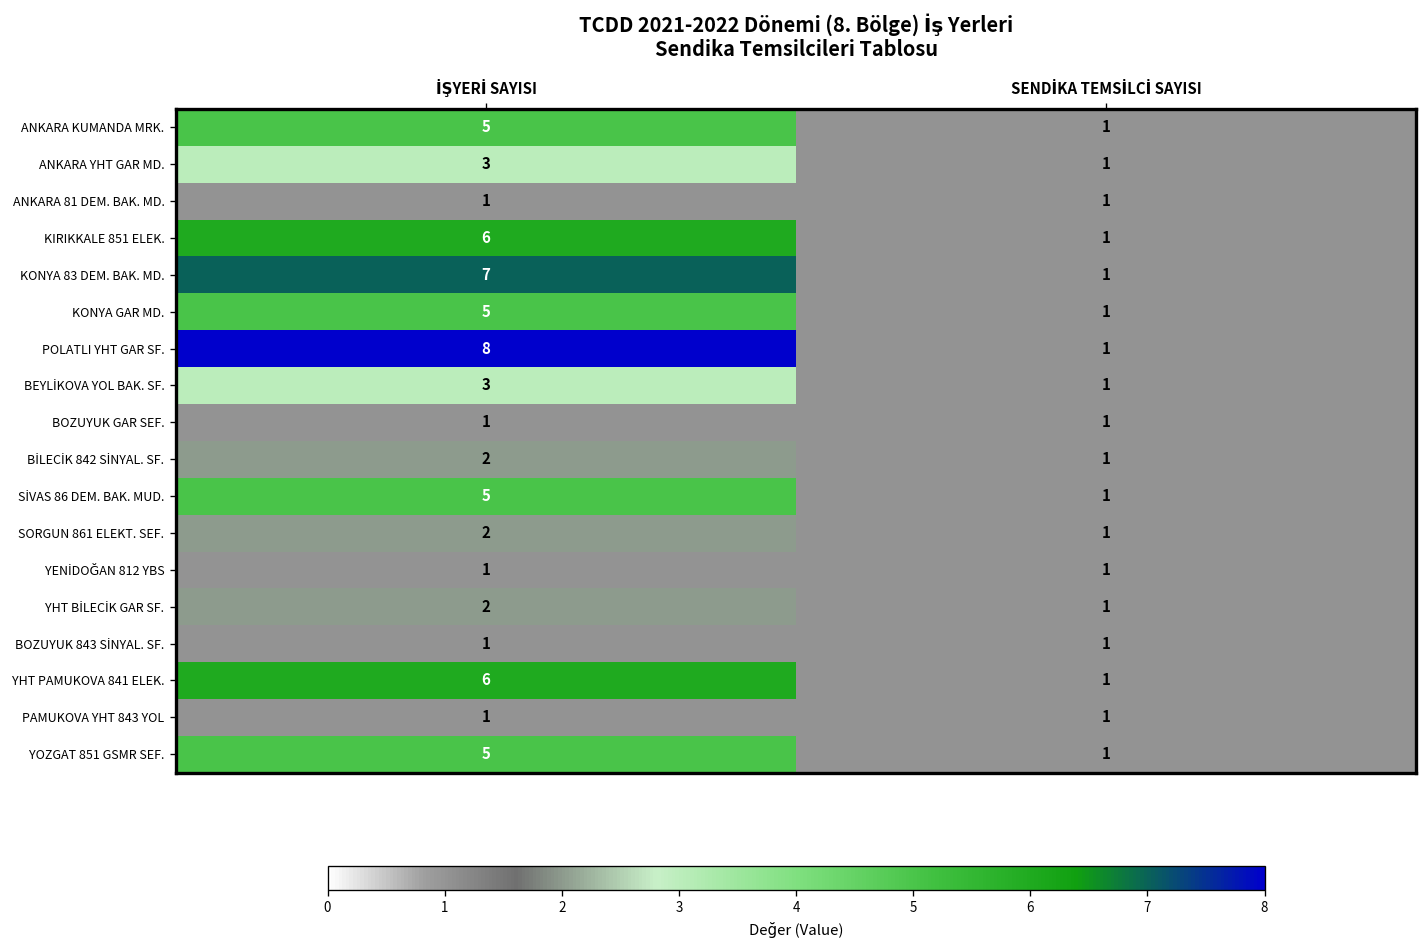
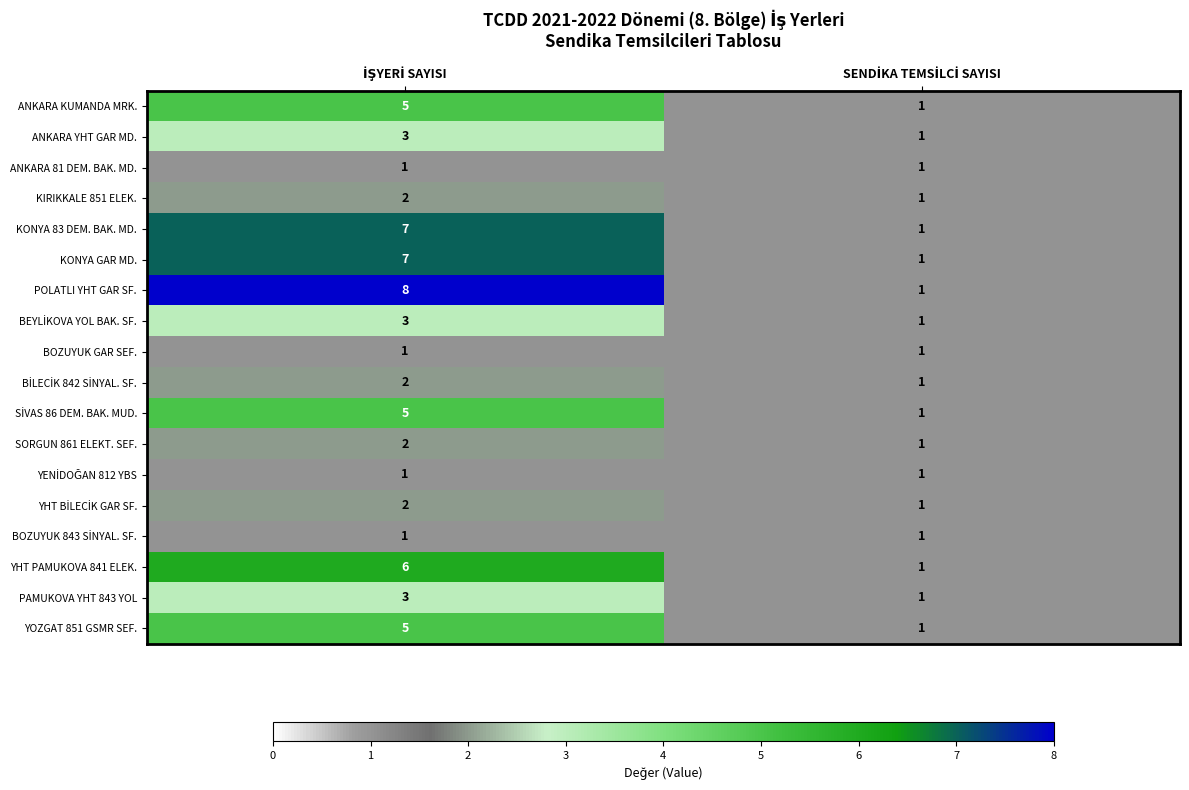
  {
    "ANKARA KUMANDA MRK.": {
      "İŞYERİ SAYISI": 5,
      "SENDİKA TEMSİLCİ SAYISI": 1
    },
    "ANKARA YHT GAR MD.": {
      "İŞYERİ SAYISI": 3,
      "SENDİKA TEMSİLCİ SAYISI": 1
    },
    "ANKARA 81 DEM. BAK. MD.": {
      "İŞYERİ SAYISI": 1,
      "SENDİKA TEMSİLCİ SAYISI": 1
    },
    "KIRIKKALE 851 ELEK.": {
-     "İŞYERİ SAYISI": 6,
+     "İŞYERİ SAYISI": 2,
      "SENDİKA TEMSİLCİ SAYISI": 1
    },
    "KONYA 83 DEM. BAK. MD.": {
      "İŞYERİ SAYISI": 7,
      "SENDİKA TEMSİLCİ SAYISI": 1
    },
    "KONYA GAR MD.": {
-     "İŞYERİ SAYISI": 5,
+     "İŞYERİ SAYISI": 7,
      "SENDİKA TEMSİLCİ SAYISI": 1
    },
    "POLATLI YHT GAR SF.": {
      "İŞYERİ SAYISI": 8,
      "SENDİKA TEMSİLCİ SAYISI": 1
    },
    "BEYLİKOVA YOL BAK. SF.": {
      "İŞYERİ SAYISI": 3,
      "SENDİKA TEMSİLCİ SAYISI": 1
    },
    "BOZUYUK GAR SEF.": {
      "İŞYERİ SAYISI": 1,
      "SENDİKA TEMSİLCİ SAYISI": 1
    },
    "BİLECİK 842 SİNYAL. SF.": {
      "İŞYERİ SAYISI": 2,
      "SENDİKA TEMSİLCİ SAYISI": 1
    },
    "SİVAS 86 DEM. BAK. MUD.": {
      "İŞYERİ SAYISI": 5,
      "SENDİKA TEMSİLCİ SAYISI": 1
    },
    "SORGUN 861 ELEKT. SEF.": {
      "İŞYERİ SAYISI": 2,
      "SENDİKA TEMSİLCİ SAYISI": 1
    },
    "YENİDOĞAN 812 YBS": {
      "İŞYERİ SAYISI": 1,
      "SENDİKA TEMSİLCİ SAYISI": 1
    },
    "YHT BİLECİK GAR SF.": {
      "İŞYERİ SAYISI": 2,
      "SENDİKA TEMSİLCİ SAYISI": 1
    },
    "BOZUYUK 843 SİNYAL. SF.": {
      "İŞYERİ SAYISI": 1,
      "SENDİKA TEMSİLCİ SAYISI": 1
    },
    "YHT PAMUKOVA 841 ELEK.": {
      "İŞYERİ SAYISI": 6,
      "SENDİKA TEMSİLCİ SAYISI": 1
    },
    "PAMUKOVA YHT 843 YOL": {
-     "İŞYERİ SAYISI": 1,
+     "İŞYERİ SAYISI": 3,
      "SENDİKA TEMSİLCİ SAYISI": 1
    },
    "YOZGAT 851 GSMR SEF.": {
      "İŞYERİ SAYISI": 5,
      "SENDİKA TEMSİLCİ SAYISI": 1
    }
  }
